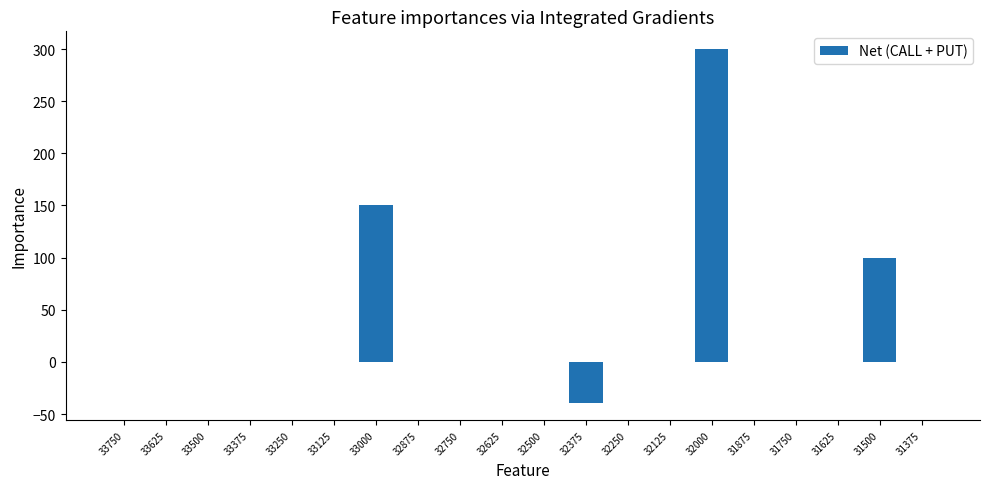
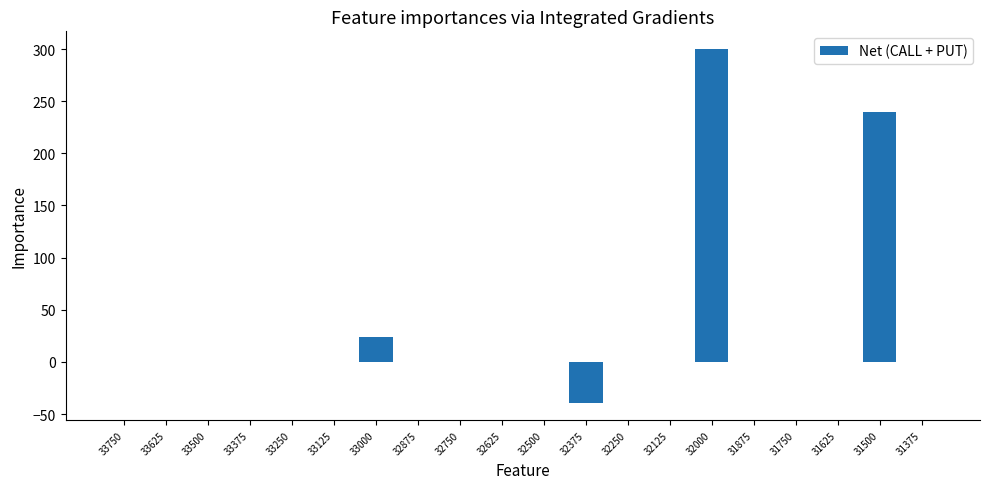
  {
    "33750": 0,
    "33625": 0,
    "33500": 0,
    "33375": 0,
    "33250": 0,
    "33125": 0,
-   "33000": 150,
+   "33000": 24,
    "32875": 0,
    "32750": 0,
    "32625": 0,
    "32500": 0,
    "32375": -39,
    "32250": 0,
    "32125": 0,
    "32000": 300,
    "31875": 0,
    "31750": 0,
    "31625": 0,
-   "31500": 100,
+   "31500": 240,
    "31375": 0
  }
